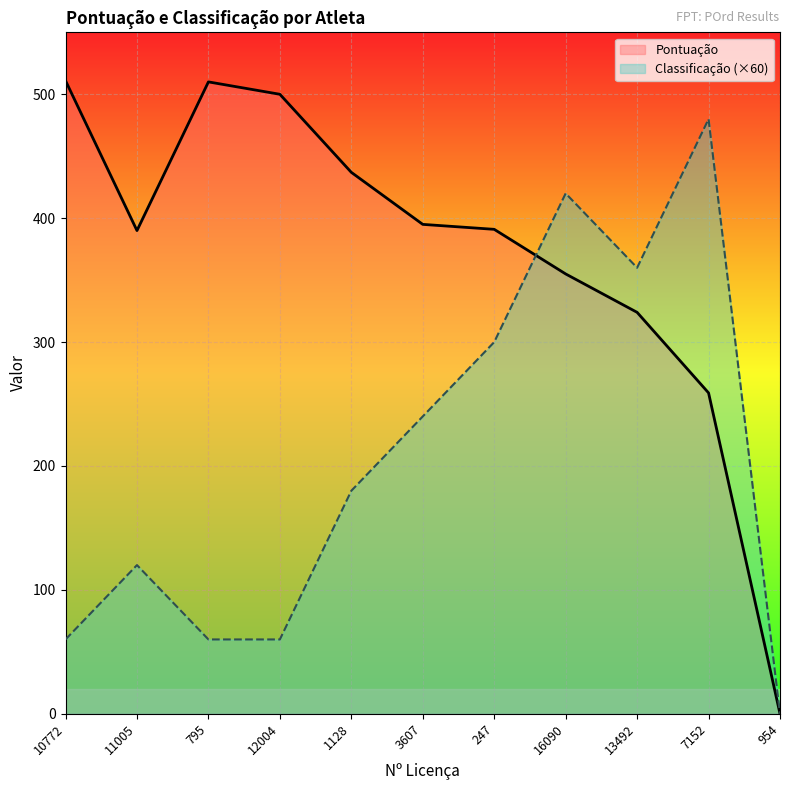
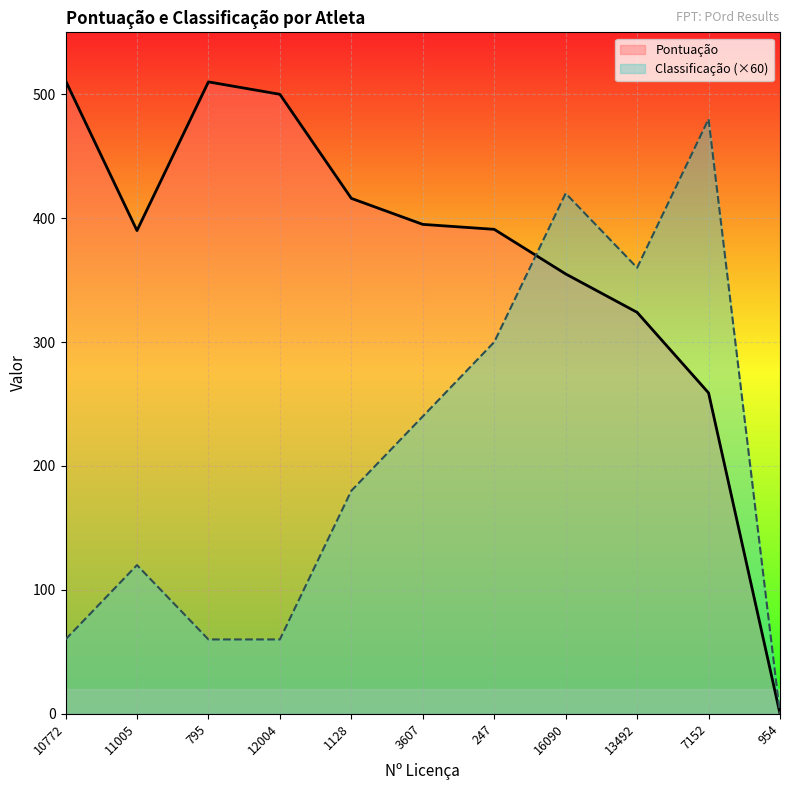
  {
    "Pontuação": {
      "10772": 511,
      "11005": 390,
      "795": 510,
      "12004": 500,
-     "1128": 437,
+     "1128": 416,
      "3607": 395,
      "247": 391,
      "16090": 355,
      "13492": 324,
      "7152": 259
    },
    "Classificação (×60)": {
      "10772": 60,
      "11005": 120,
      "795": 60,
      "12004": 60,
      "1128": 180,
      "3607": 240,
      "247": 300,
      "16090": 420,
      "13492": 360,
      "7152": 480
    }
  }
